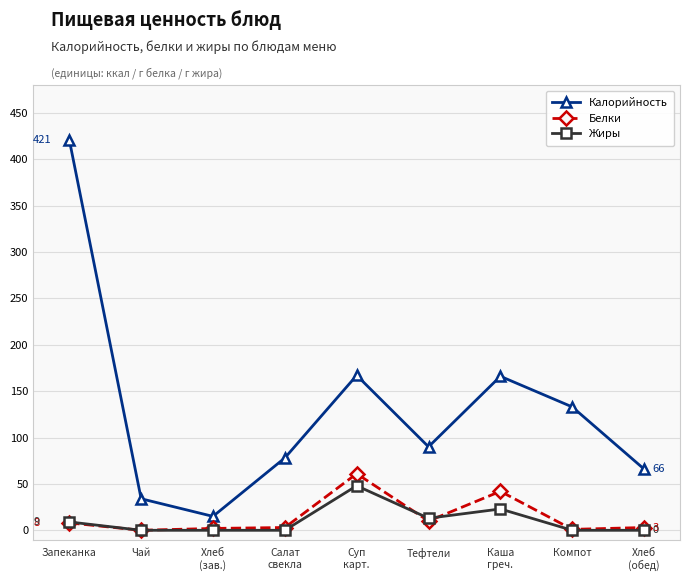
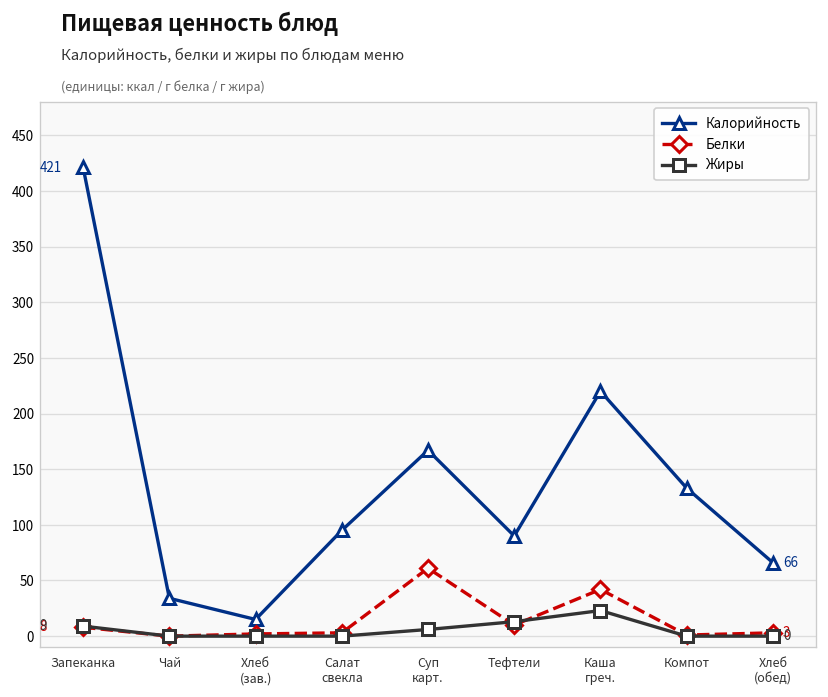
  {
    "Калорийность": {
      "Чай": 30,
      "Хлеб (зав.)": 20,
-     "Салат свекла": 80,
+     "Салат свекла": 100,
      "Суп карт.": 170,
      "Тефтели": 90,
-     "Каша греч.": 170,
+     "Каша греч.": 220,
      "Компот": 130
    },
    "Белки": {
      "Салат свекла": 0,
      "Суп карт.": 60,
      "Тефтели": 10,
      "Каша греч.": 40
    },
    "Жиры": {
      "Салат свекла": 0,
-     "Суп карт.": 50,
+     "Суп карт.": 10,
      "Тефтели": 10,
      "Каша греч.": 20
    }
  }
